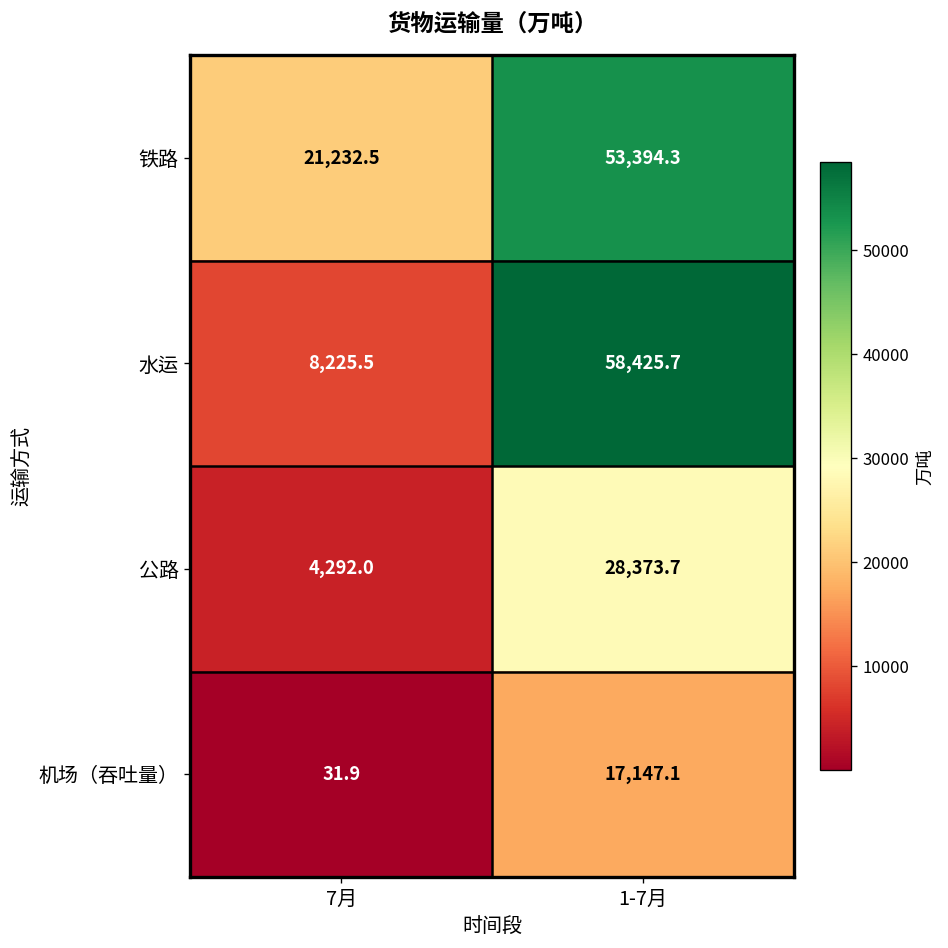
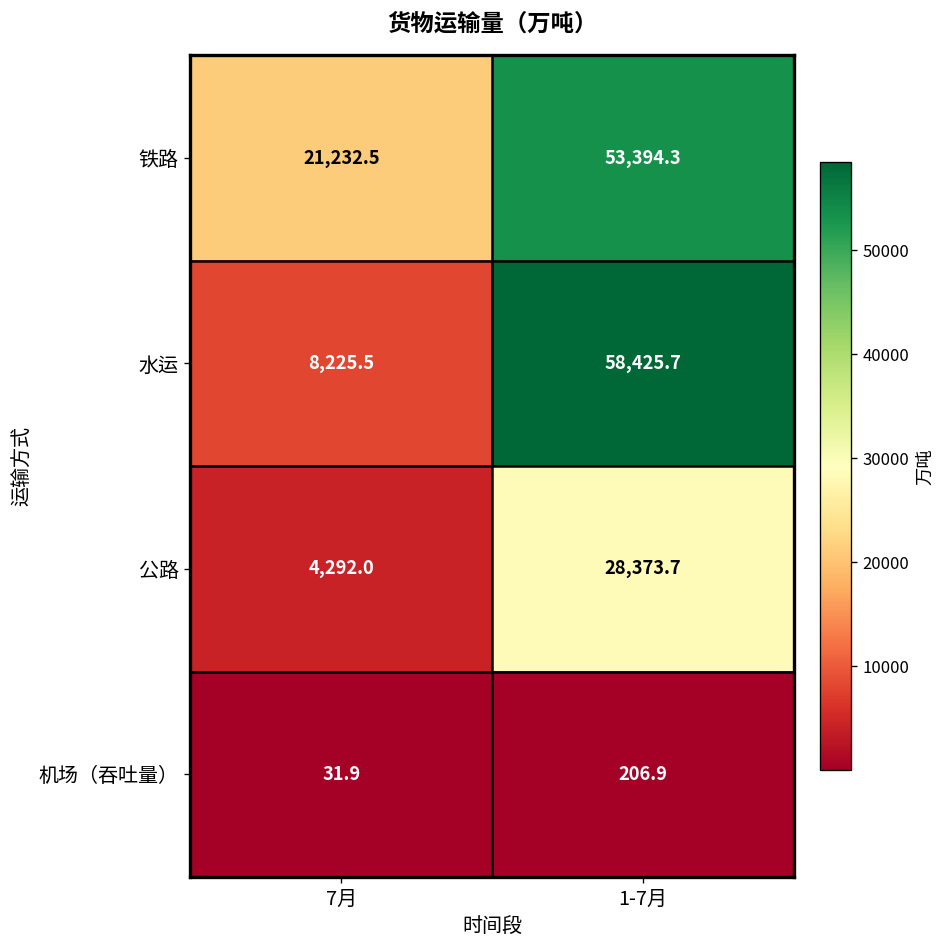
  {
    "铁路": {
      "7月": "21,232.5",
      "1-7月": "53,394.3"
    },
    "水运": {
      "7月": "8,225.5",
      "1-7月": "58,425.7"
    },
    "公路": {
      "7月": "4,292.0",
      "1-7月": "28,373.7"
    },
    "机场（吞吐量）": {
      "7月": "31.9",
-     "1-7月": "17,147.1"
+     "1-7月": "206.9"
    }
  }
